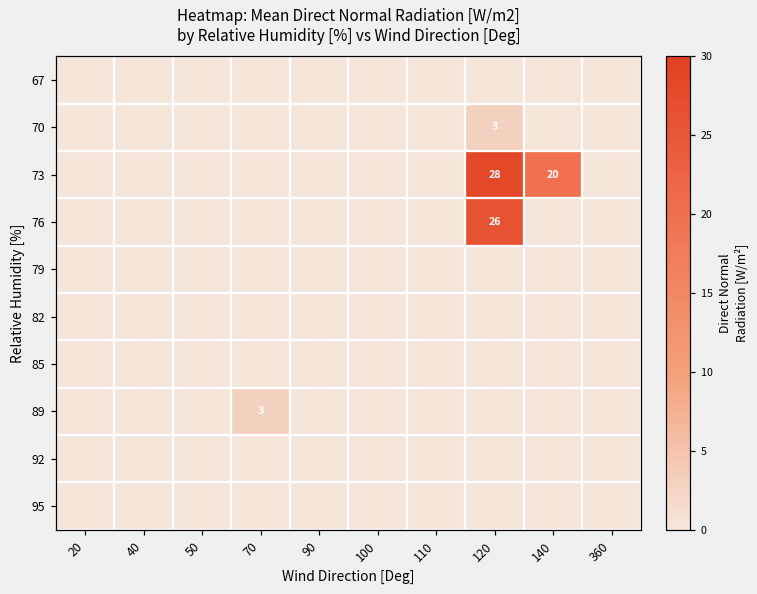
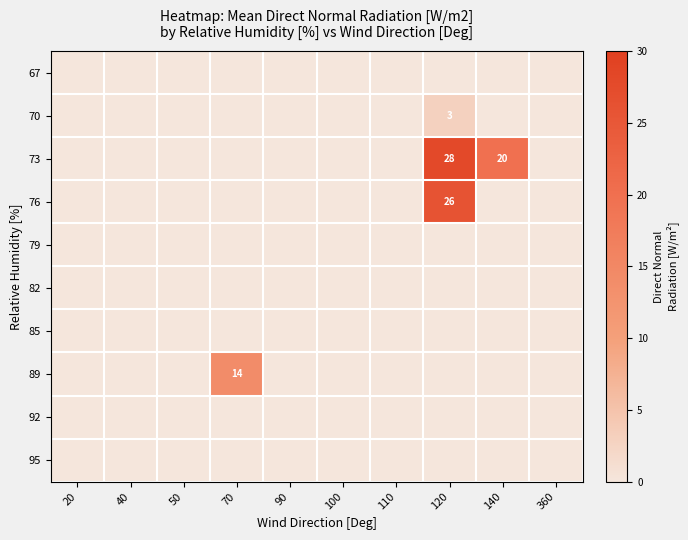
  {
    "70": {
      "120": 3
    },
    "73": {
      "120": 28,
      "140": 20
    },
    "76": {
      "120": 26
    },
    "89": {
-     "70": 3
+     "70": 14
    }
  }
